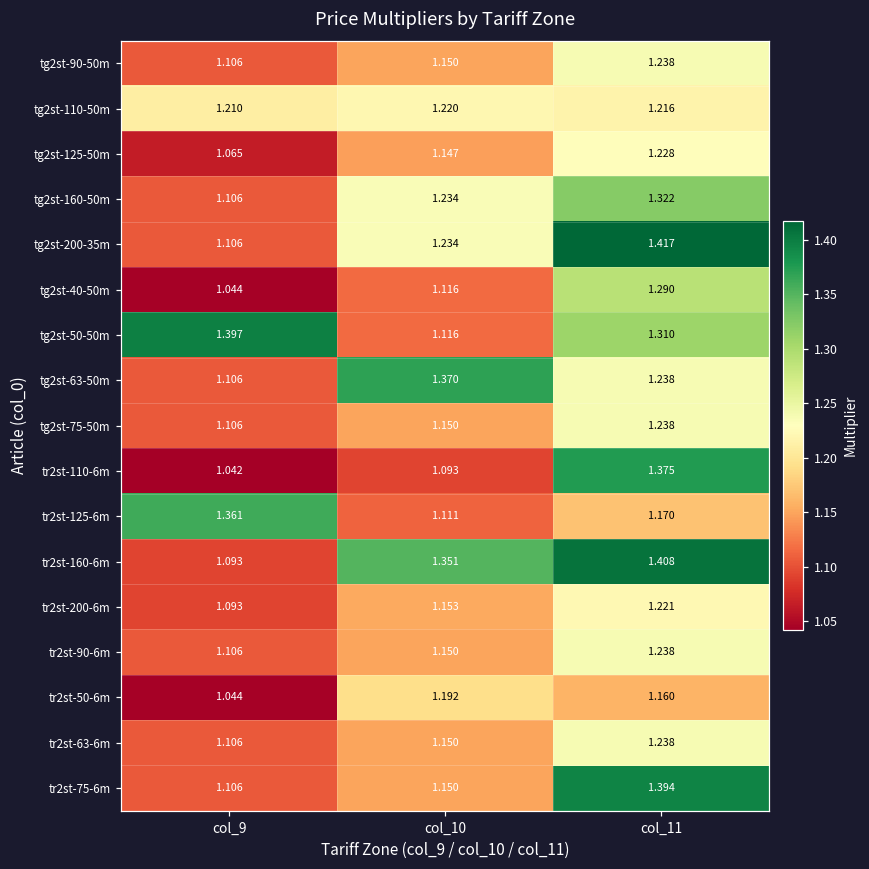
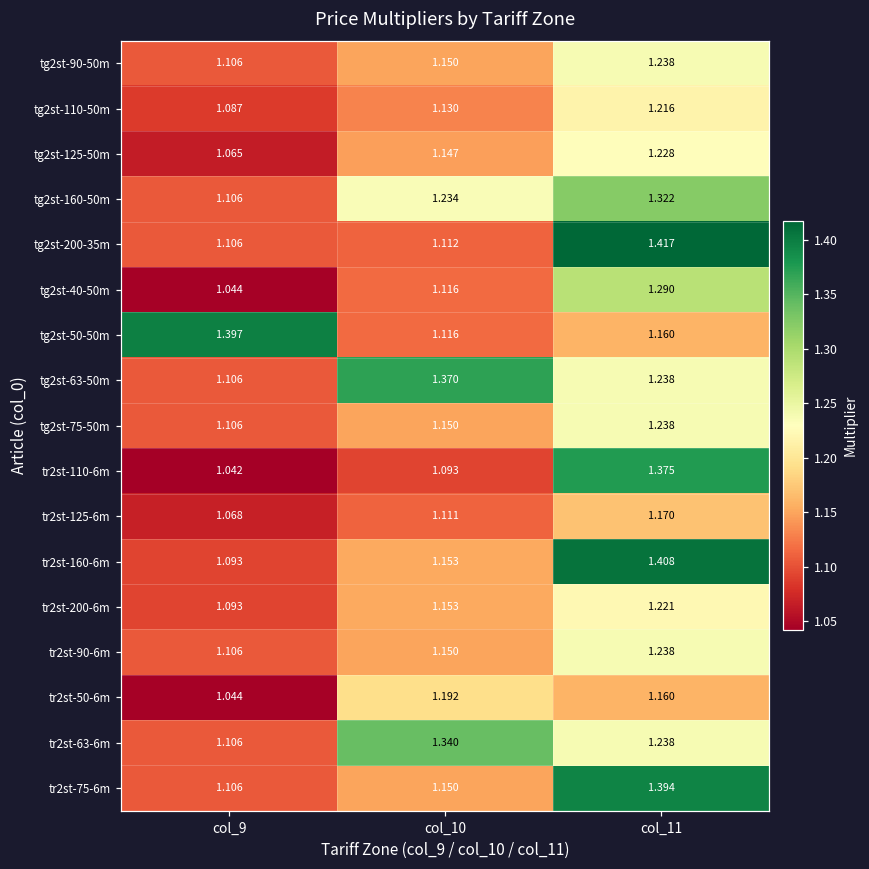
  {
    "tg2st-90-50m": {
      "col_9": 1.106,
      "col_10": 1.150,
      "col_11": 1.238
    },
    "tg2st-110-50m": {
-     "col_9": 1.210,
-     "col_10": 1.220,
+     "col_9": 1.087,
+     "col_10": 1.130,
      "col_11": 1.216
    },
    "tg2st-125-50m": {
      "col_9": 1.065,
      "col_10": 1.147,
      "col_11": 1.228
    },
    "tg2st-160-50m": {
      "col_9": 1.106,
      "col_10": 1.234,
      "col_11": 1.322
    },
    "tg2st-200-35m": {
      "col_9": 1.106,
-     "col_10": 1.234,
+     "col_10": 1.112,
      "col_11": 1.417
    },
    "tg2st-40-50m": {
      "col_9": 1.044,
      "col_10": 1.116,
      "col_11": 1.290
    },
    "tg2st-50-50m": {
      "col_9": 1.397,
      "col_10": 1.116,
-     "col_11": 1.310
+     "col_11": 1.160
    },
    "tg2st-63-50m": {
      "col_9": 1.106,
      "col_10": 1.370,
      "col_11": 1.238
    },
    "tg2st-75-50m": {
      "col_9": 1.106,
      "col_10": 1.150,
      "col_11": 1.238
    },
    "tr2st-110-6m": {
      "col_9": 1.042,
      "col_10": 1.093,
      "col_11": 1.375
    },
    "tr2st-125-6m": {
-     "col_9": 1.361,
+     "col_9": 1.068,
      "col_10": 1.111,
      "col_11": 1.170
    },
    "tr2st-160-6m": {
      "col_9": 1.093,
-     "col_10": 1.351,
+     "col_10": 1.153,
      "col_11": 1.408
    },
    "tr2st-200-6m": {
      "col_9": 1.093,
      "col_10": 1.153,
      "col_11": 1.221
    },
    "tr2st-90-6m": {
      "col_9": 1.106,
      "col_10": 1.150,
      "col_11": 1.238
    },
    "tr2st-50-6m": {
      "col_9": 1.044,
      "col_10": 1.192,
      "col_11": 1.160
    },
    "tr2st-63-6m": {
      "col_9": 1.106,
-     "col_10": 1.150,
+     "col_10": 1.340,
      "col_11": 1.238
    },
    "tr2st-75-6m": {
      "col_9": 1.106,
      "col_10": 1.150,
      "col_11": 1.394
    }
  }
